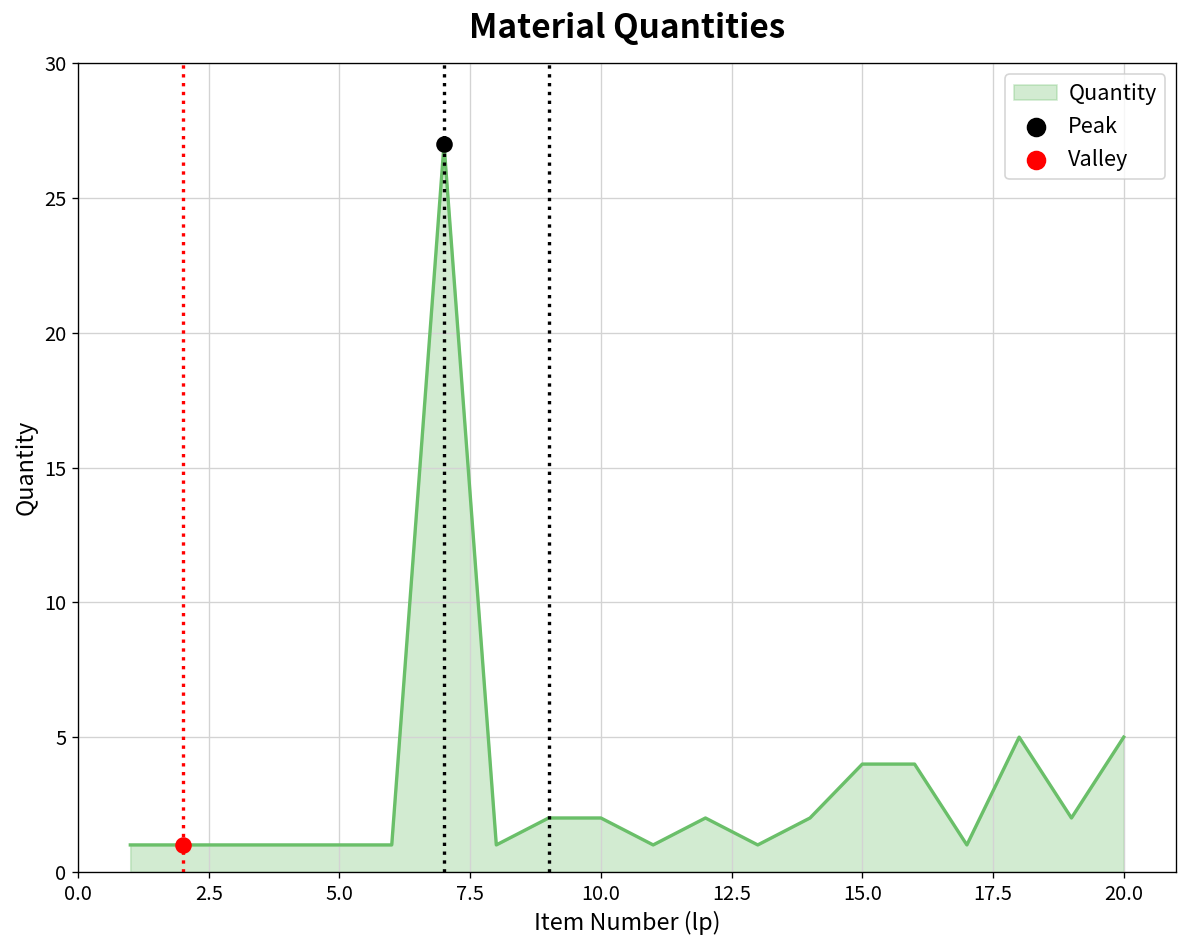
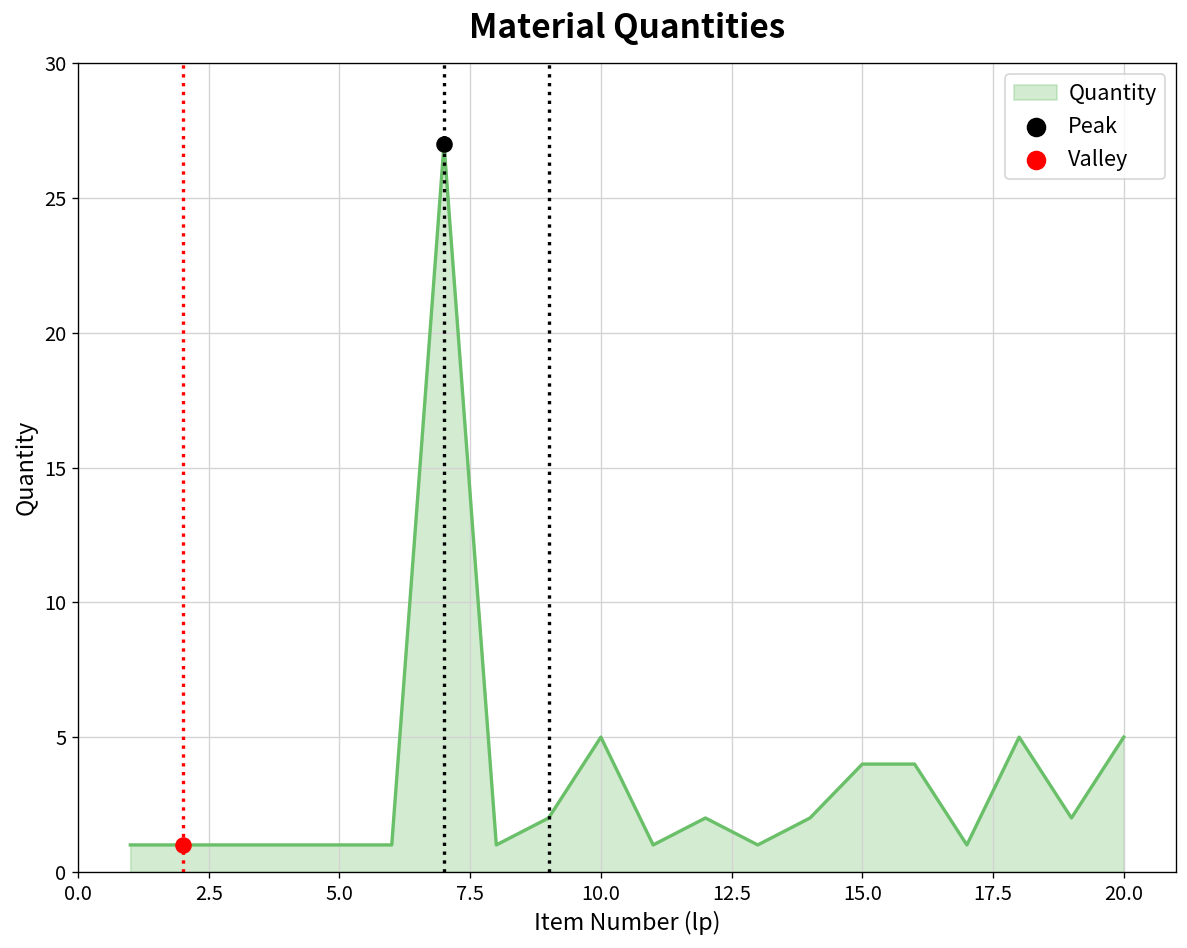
  {
    "Quantity": {
      "5.0": 1,
-     "10.0": 2,
+     "10.0": 5,
      "15.0": 4,
      "20.0": 5
    }
  }
